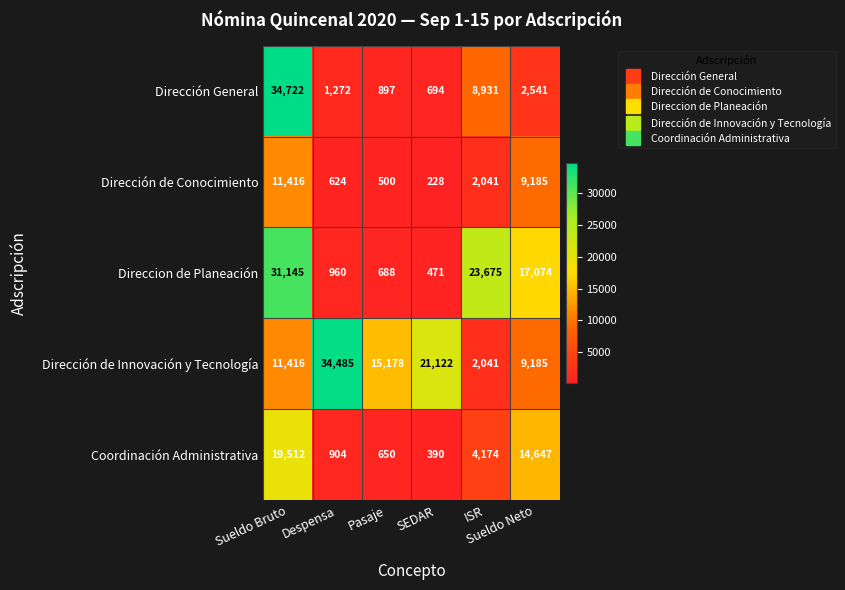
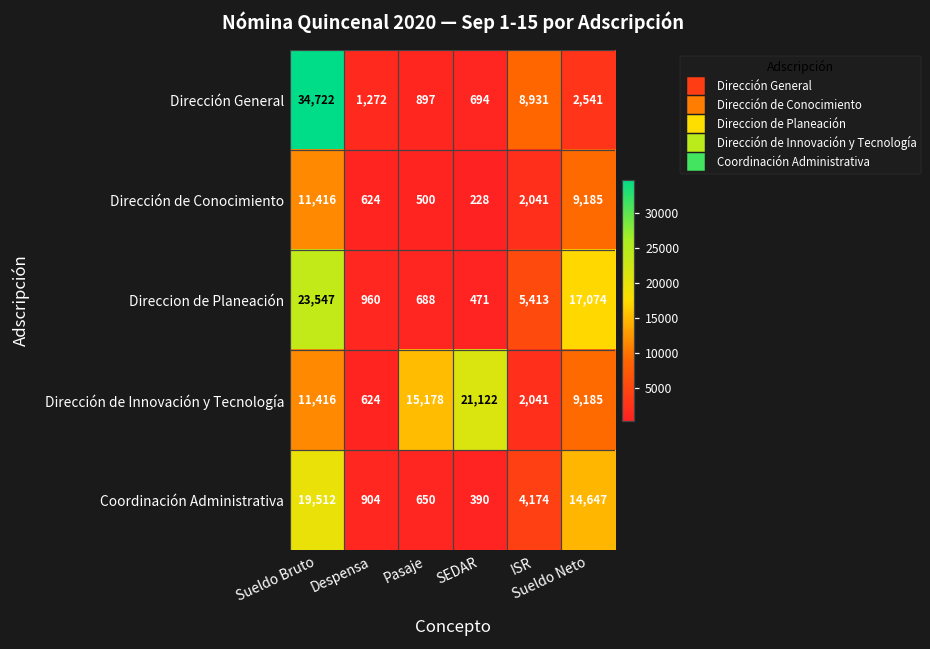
  {
    "Dirección General": {
      "Sueldo Bruto": "34,722",
      "Despensa": "1,272",
      "Pasaje": "897",
      "SEDAR": "694",
      "ISR": "8,931",
      "Sueldo Neto": "2,541"
    },
    "Dirección de Conocimiento": {
      "Sueldo Bruto": "11,416",
      "Despensa": "624",
      "Pasaje": "500",
      "SEDAR": "228",
      "ISR": "2,041",
      "Sueldo Neto": "9,185"
    },
    "Direccion de Planeación": {
-     "Sueldo Bruto": "31,145",
+     "Sueldo Bruto": "23,547",
      "Despensa": "960",
      "Pasaje": "688",
      "SEDAR": "471",
-     "ISR": "23,675",
+     "ISR": "5,413",
      "Sueldo Neto": "17,074"
    },
    "Dirección de Innovación y Tecnología": {
      "Sueldo Bruto": "11,416",
-     "Despensa": "34,485",
+     "Despensa": "624",
      "Pasaje": "15,178",
      "SEDAR": "21,122",
      "ISR": "2,041",
      "Sueldo Neto": "9,185"
    },
    "Coordinación Administrativa": {
      "Sueldo Bruto": "19,512",
      "Despensa": "904",
      "Pasaje": "650",
      "SEDAR": "390",
      "ISR": "4,174",
      "Sueldo Neto": "14,647"
    }
  }
